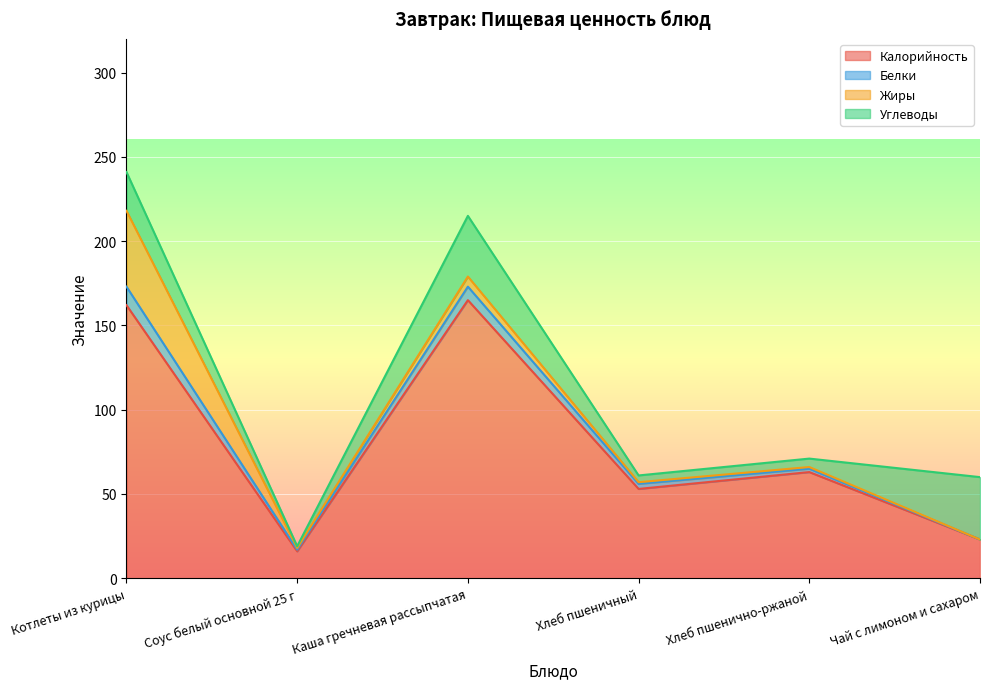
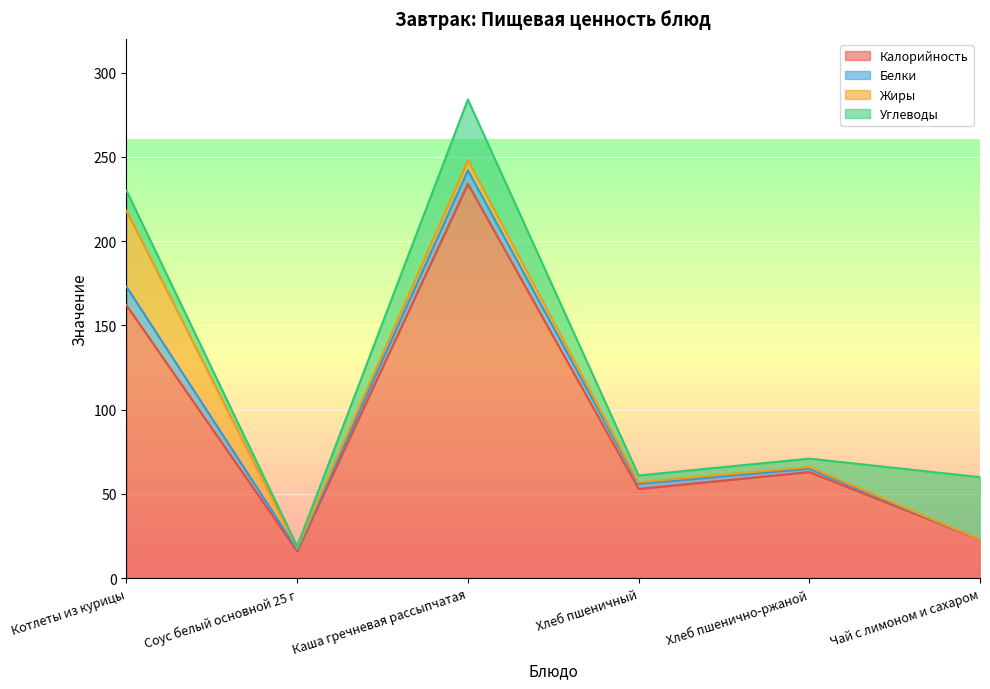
  {
    "Калорийность": {
      "Котлеты из курицы": 162,
-     "Каша гречневая рассыпчатая": 165,
+     "Каша гречневая рассыпчатая": 234,
      "Хлеб пшеничный": 53,
      "Хлеб пшенично-ржаной": 63
    },
    "Белки": {
      "Котлеты из курицы": 11,
      "Каша гречневая рассыпчатая": 8
    },
    "Жиры": {
      "Котлеты из курицы": 45,
      "Каша гречневая рассыпчатая": 6
    },
    "Углеводы": {
-     "Котлеты из курицы": 23,
+     "Котлеты из курицы": 12,
      "Каша гречневая рассыпчатая": 36,
      "Хлеб пшеничный": 4,
      "Хлеб пшенично-ржаной": 5,
      "Чай с лимоном и сахаром": 37
    }
  }
